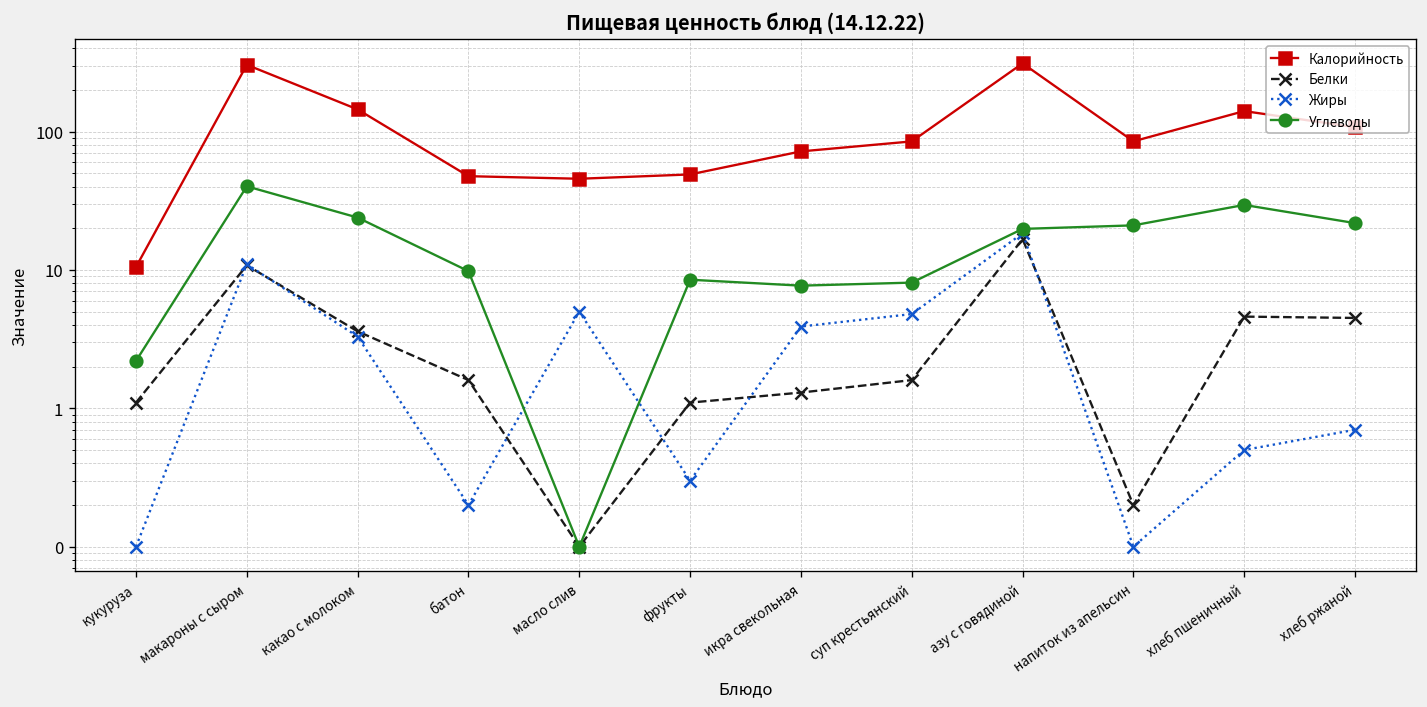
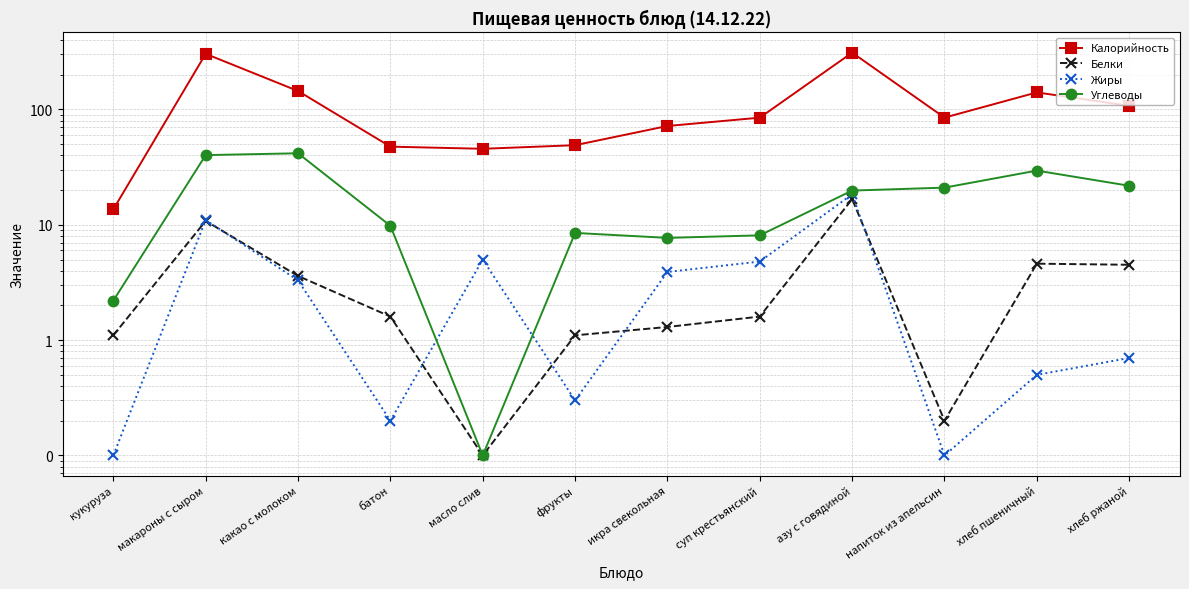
  {
    "Калорийность": {
-     "кукуруза": 11,
+     "кукуруза": 14,
      "макароны с сыром": 300,
      "какао с молоком": 140,
      "батон": 48,
      "масло слив": 46,
      "фрукты": 49,
      "икра свекольная": 70,
      "суп крестьянский": 80,
      "азу с говядиной": 310,
      "напиток из апельсин": 90,
      "хлеб пшеничный": 140,
      "хлеб ржаной": 110
    },
    "Белки": {
      "кукуруза": 1.1,
      "какао с молоком": 3.6,
      "батон": 1.6,
      "фрукты": 1.1,
      "икра свекольная": 1.3,
      "суп крестьянский": 1.6,
      "азу с говядиной": 17,
      "напиток из апельсин": 0.20,
      "хлеб пшеничный": 4.6,
      "хлеб ржаной": 4.5
    },
    "Жиры": {
      "кукуруза": 0.10,
      "какао с молоком": 3.3,
      "батон": 0.20,
      "масло слив": 5,
      "фрукты": 0.30,
      "икра свекольная": 4,
      "суп крестьянский": 5,
      "азу с говядиной": 18,
      "напиток из апельсин": 0.10,
      "хлеб пшеничный": 0.50,
      "хлеб ржаной": 0.7
    },
    "Углеводы": {
      "кукуруза": 2.2,
      "макароны с сыром": 40,
-     "какао с молоком": 24,
+     "какао с молоком": 42,
      "батон": 10,
      "фрукты": 9,
      "икра свекольная": 8,
      "суп крестьянский": 8,
      "азу с говядиной": 20,
      "напиток из апельсин": 21,
      "хлеб пшеничный": 30,
      "хлеб ржаной": 22
    }
  }
